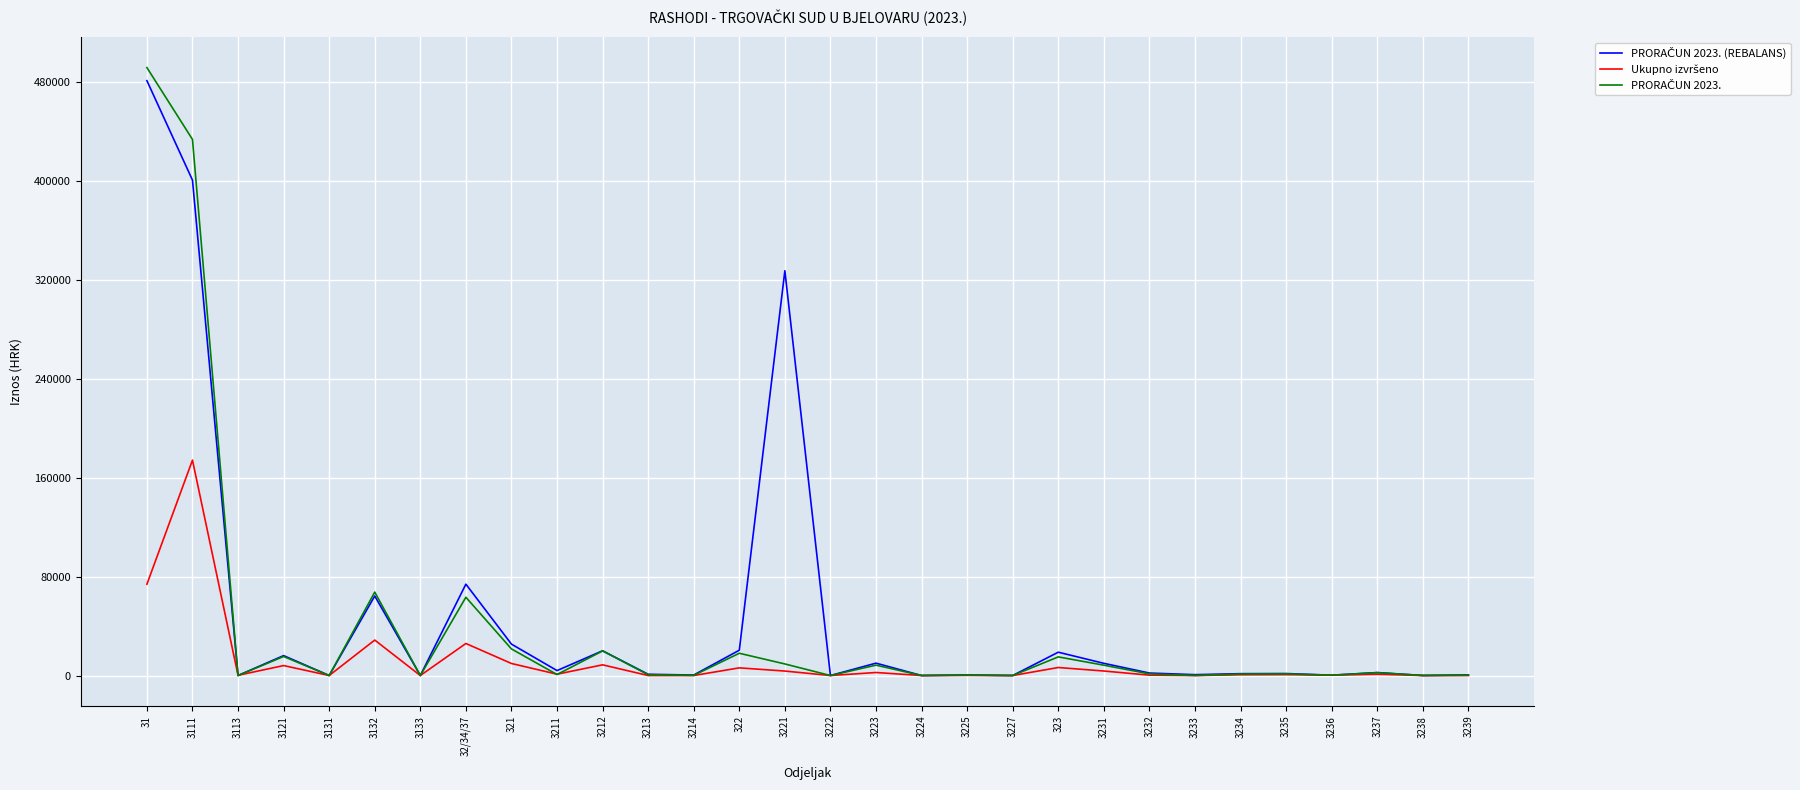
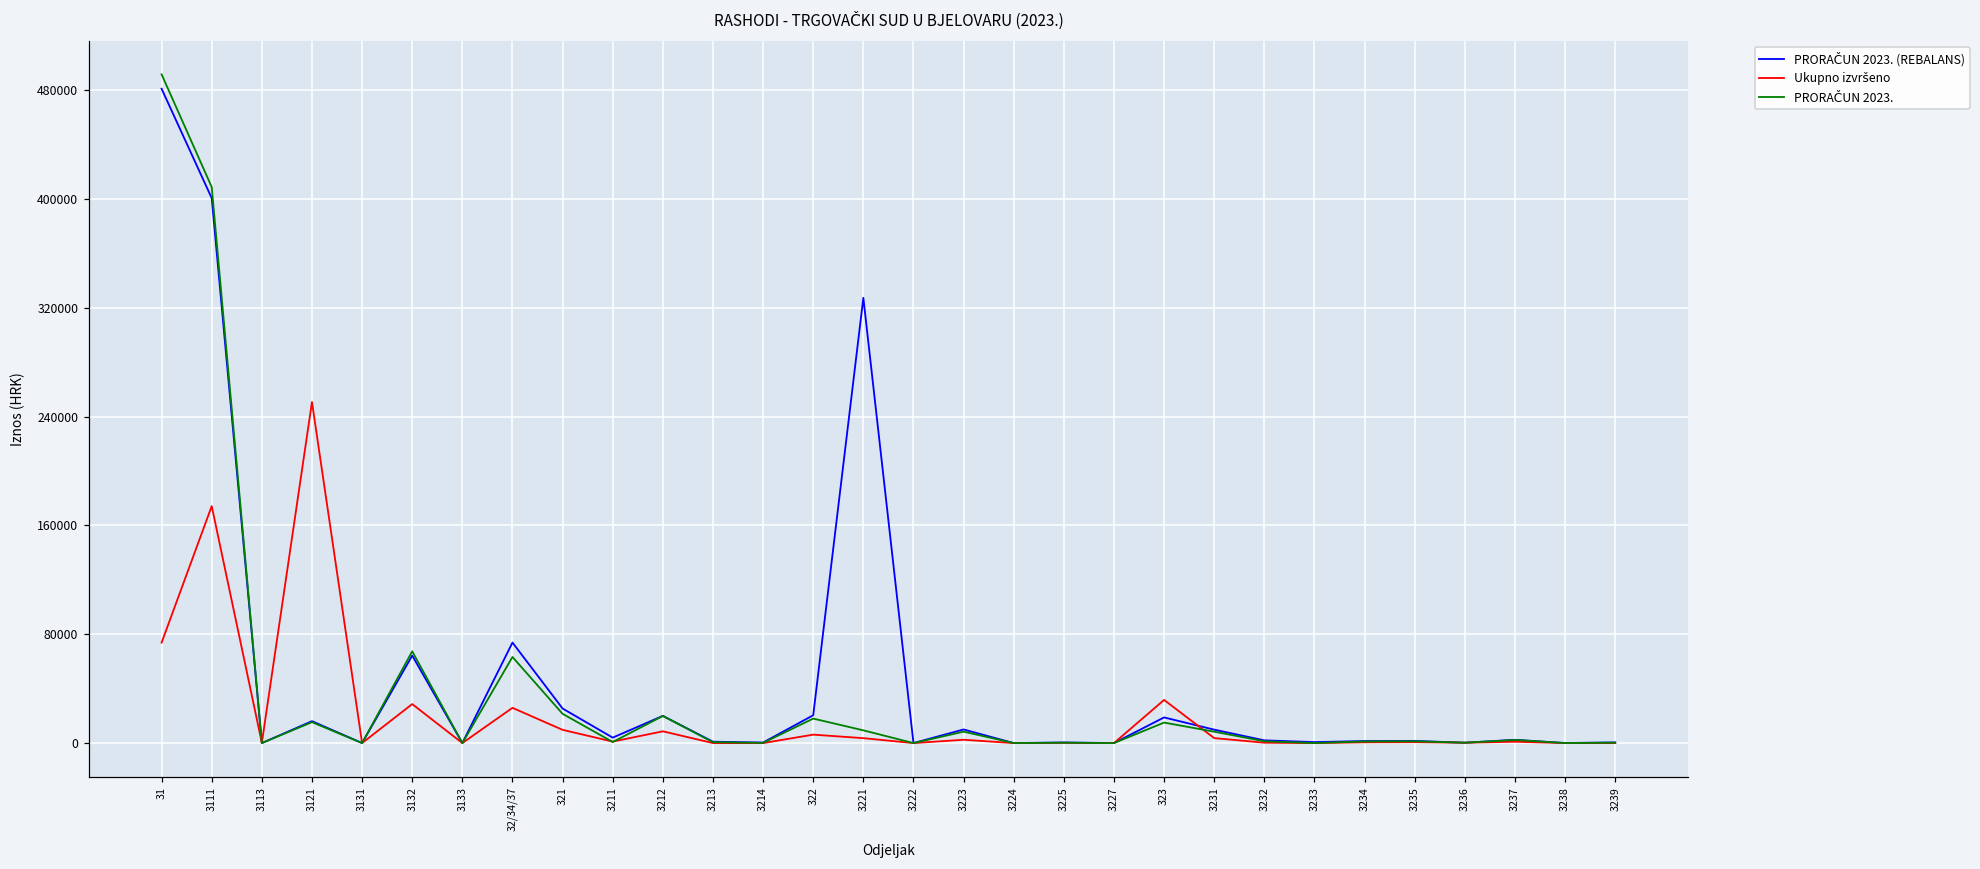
  {
    "PRORAČUN 2023. (REBALANS)": {
      "31": 481000,
      "3111": 401000,
      "3132": 64000,
      "32/34/37": 74000,
      "321": 25000,
      "3211": 4000,
      "322": 20000,
      "3221": 327000,
      "323": 19000
    },
    "Ukupno izvršeno": {
      "31": 74000,
      "3111": 174000,
-     "3121": 8000,
+     "3121": 251000,
      "3132": 29000,
      "32/34/37": 26000,
      "321": 10000,
      "3212": 9000,
      "322": 6000,
      "3221": 4000,
      "3223": 2000,
-     "323": 6000,
+     "323": 32000,
      "3231": 4000
    },
    "PRORAČUN 2023.": {
      "31": 492000,
-     "3111": 434000,
+     "3111": 409000,
      "3132": 67000,
      "32/34/37": 63000,
      "321": 22000,
      "322": 18000,
      "3221": 9000,
      "323": 15000
    }
  }
